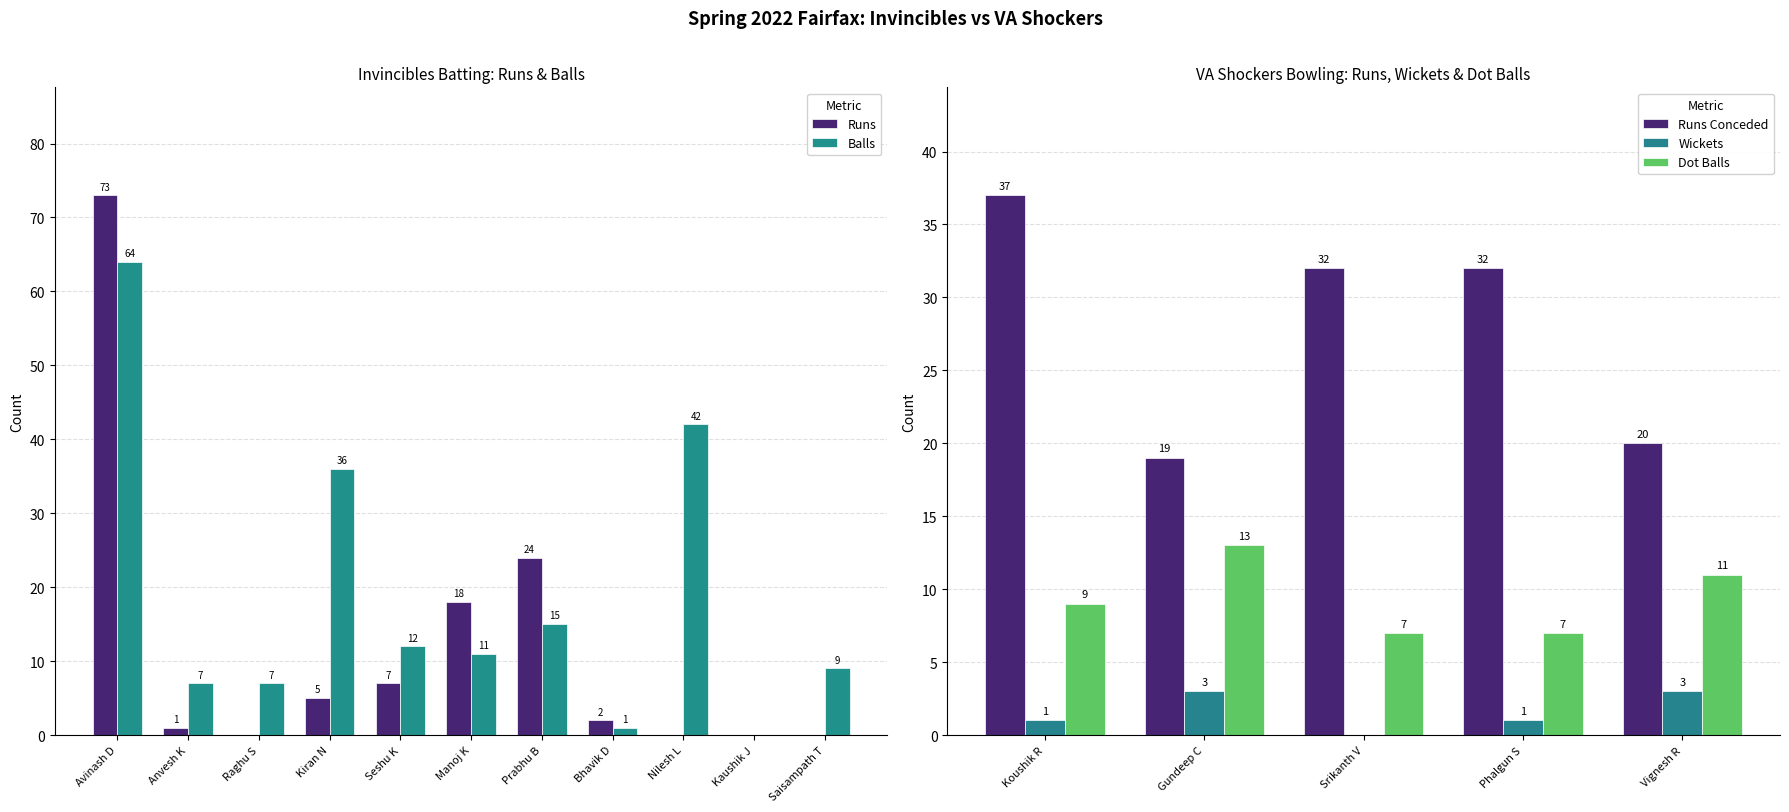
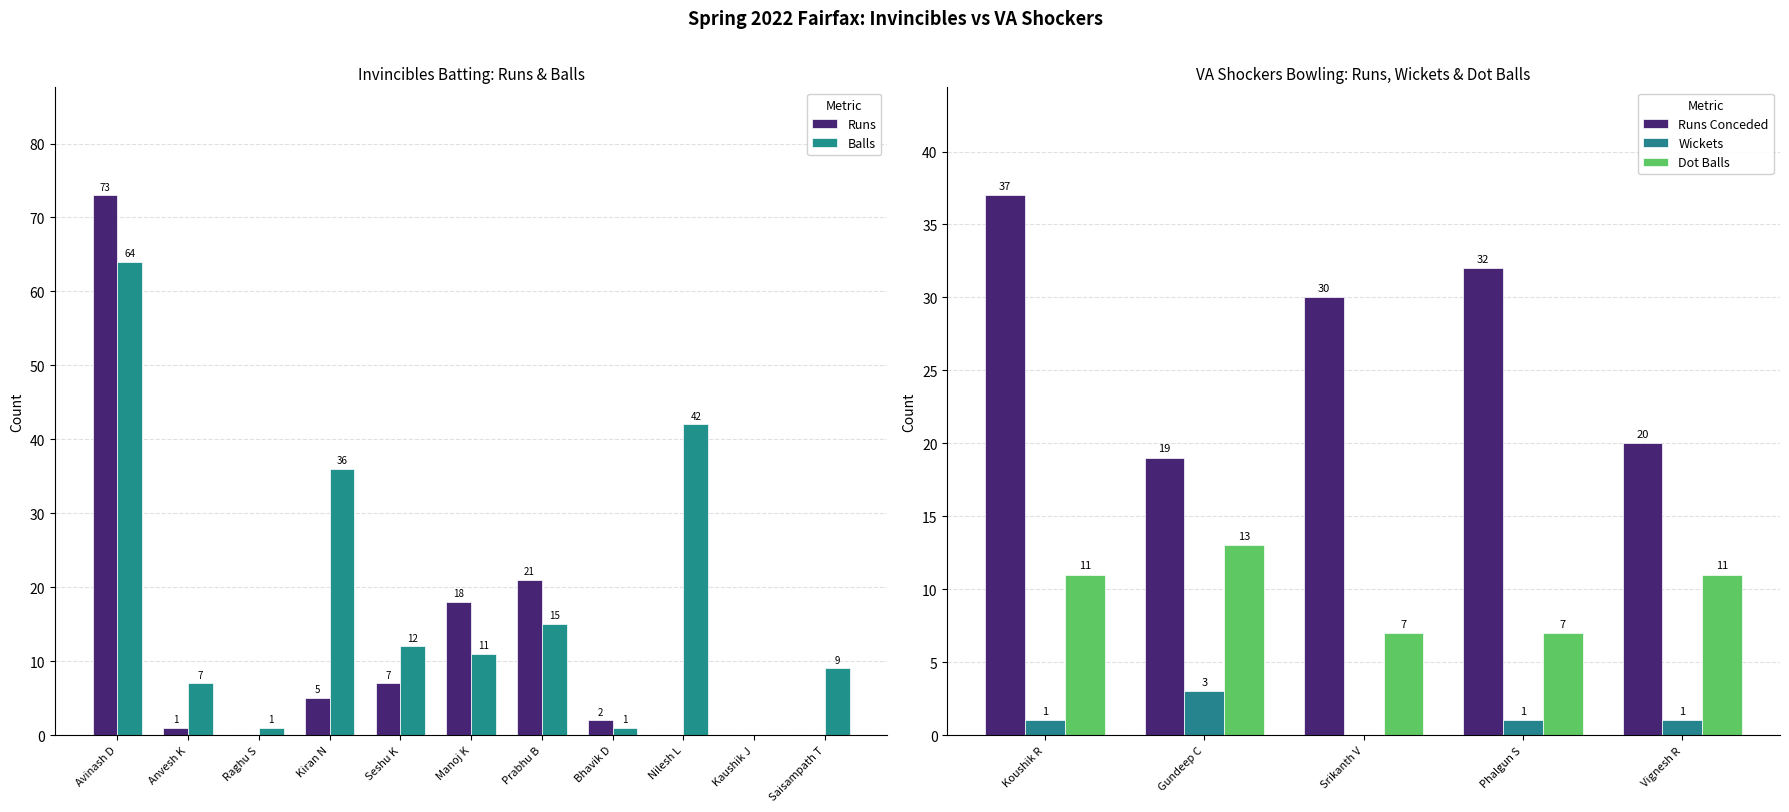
  {
    "Invincibles Batting: Runs & Balls": {
      "Runs": {
        "Avinash D": 73,
        "Anvesh K": 1,
        "Kiran N": 5,
        "Seshu K": 7,
        "Manoj K": 18,
-       "Prabhu B": 24,
+       "Prabhu B": 21,
        "Bhavik D": 2
      },
      "Balls": {
        "Avinash D": 64,
        "Anvesh K": 7,
-       "Raghu S": 7,
+       "Raghu S": 1,
        "Kiran N": 36,
        "Seshu K": 12,
        "Manoj K": 11,
        "Prabhu B": 15,
        "Bhavik D": 1,
        "Nilesh L": 42,
        "Saisampath T": 9
      }
    },
    "VA Shockers Bowling: Runs, Wickets & Dot Balls": {
      "Runs Conceded": {
        "Koushik R": 37,
        "Gundeep C": 19,
-       "Srikanth V": 32,
+       "Srikanth V": 30,
        "Phalgun S": 32,
        "Vignesh R": 20
      },
      "Wickets": {
        "Koushik R": 1,
        "Gundeep C": 3,
        "Phalgun S": 1,
-       "Vignesh R": 3
+       "Vignesh R": 1
      },
      "Dot Balls": {
-       "Koushik R": 9,
+       "Koushik R": 11,
        "Gundeep C": 13,
        "Srikanth V": 7,
        "Phalgun S": 7,
        "Vignesh R": 11
      }
    }
  }
